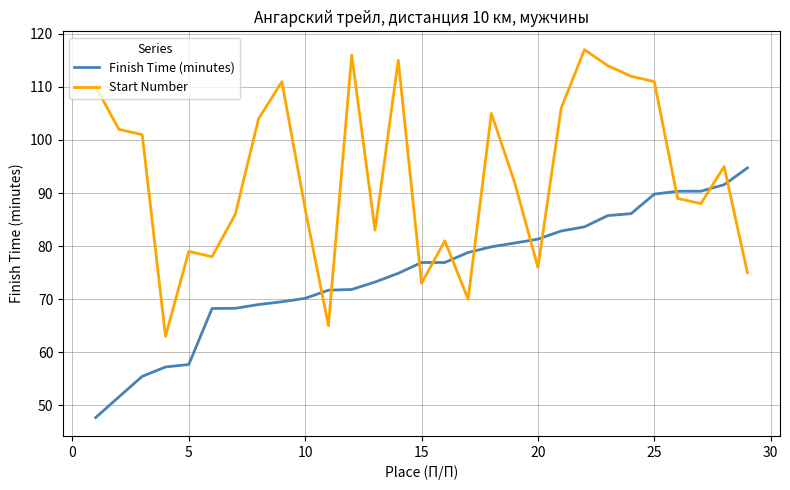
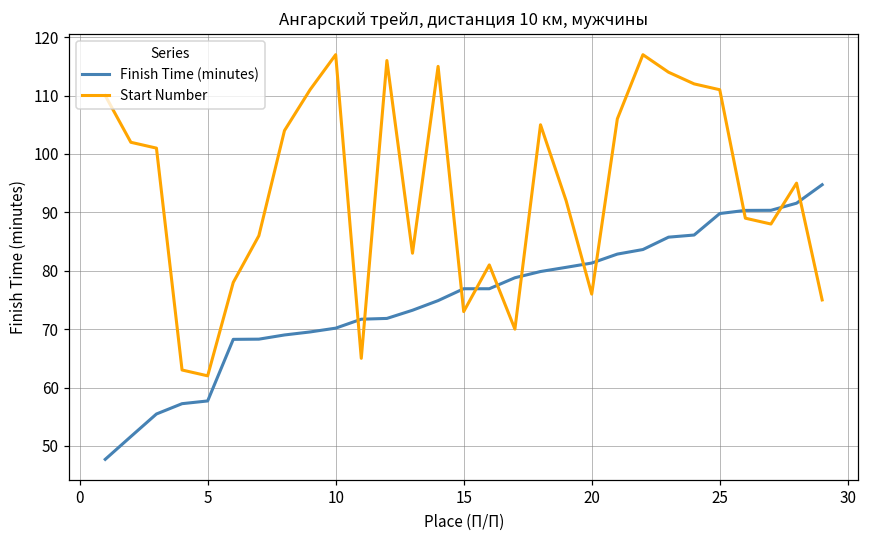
  {
    "Finish Time (minutes)": {
      "5": 58,
      "10": 70,
      "15": 77,
      "20": 81,
      "25": 90
    },
    "Start Number": {
-     "5": 79,
-     "10": 87,
+     "5": 62,
+     "10": 117,
      "15": 73,
      "20": 76,
      "25": 111
    }
  }
